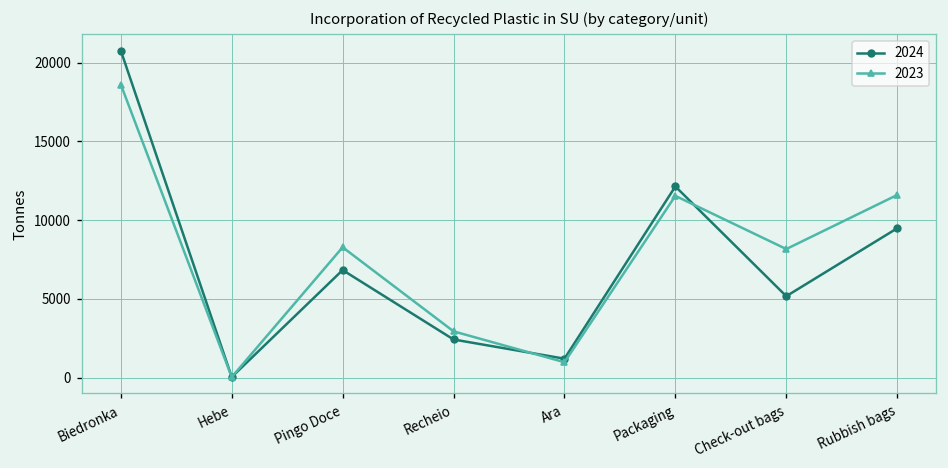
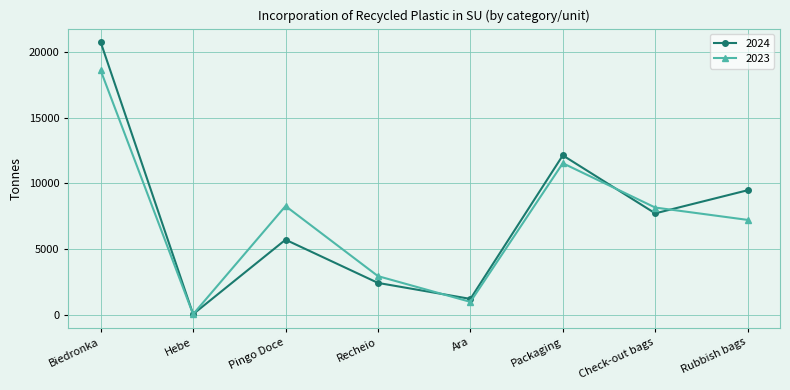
  {
    "2024": {
      "Biedronka": 20800,
-     "Pingo Doce": 6800,
+     "Pingo Doce": 5700,
      "Recheio": 2400,
      "Ara": 1200,
      "Packaging": 12100,
-     "Check-out bags": 5200,
+     "Check-out bags": 7700,
      "Rubbish bags": 9500
    },
    "2023": {
      "Biedronka": 18600,
      "Pingo Doce": 8300,
      "Recheio": 2900,
      "Ara": 1000,
      "Packaging": 11500,
      "Check-out bags": 8200,
-     "Rubbish bags": 11600
+     "Rubbish bags": 7200
    }
  }
